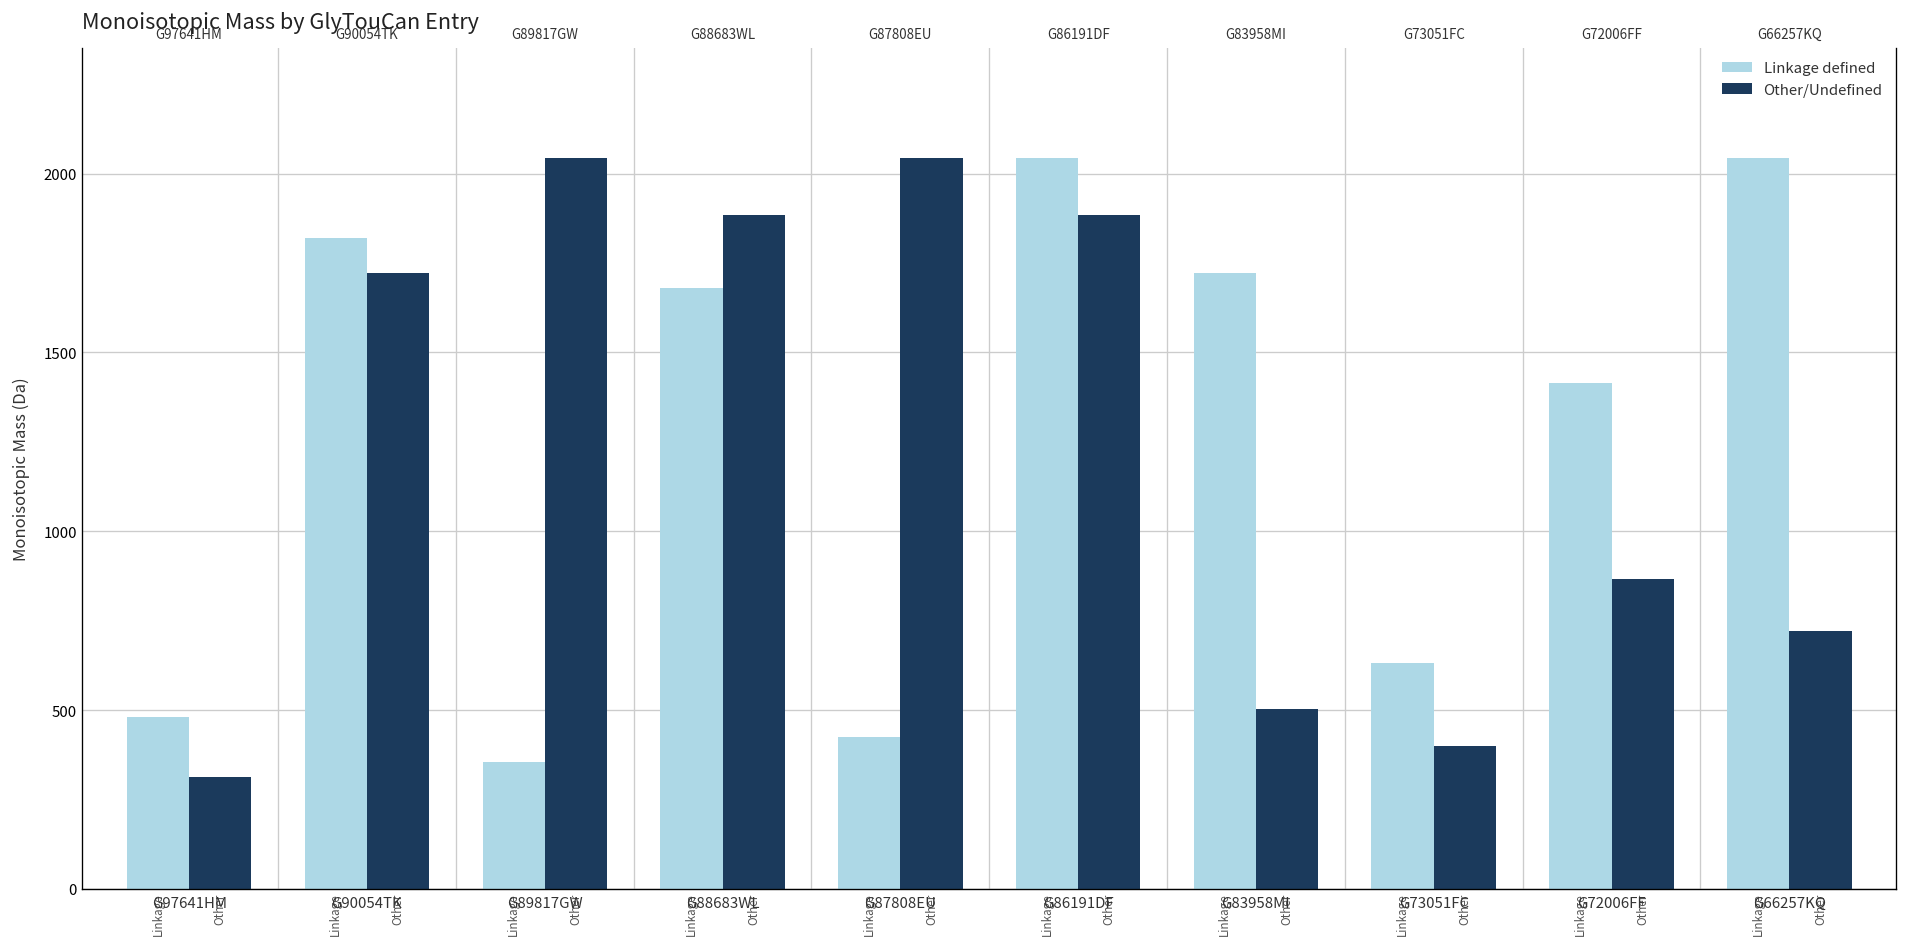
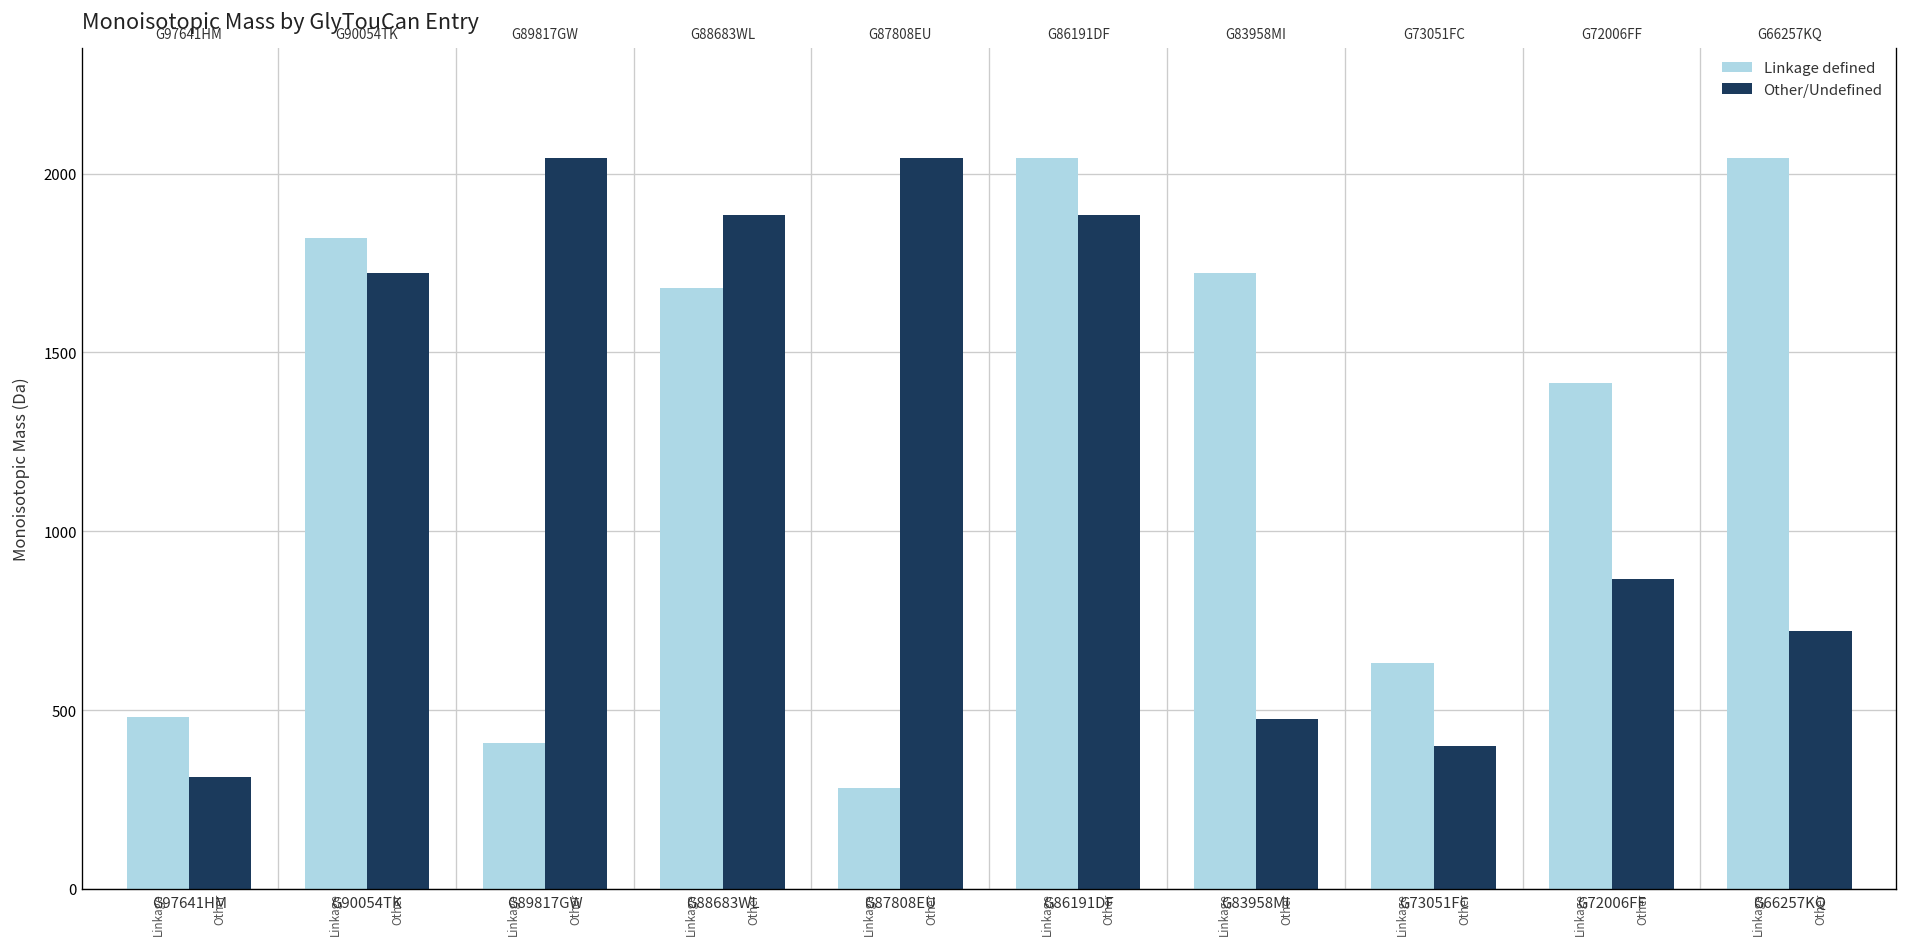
  {
    "Linkage defined": {
      "G97641HM": 480,
      "G90054TK": 1820,
-     "G89817GW": 360,
+     "G89817GW": 410,
      "G88683WL": 1680,
-     "G87808EU": 420,
+     "G87808EU": 280,
      "G86191DF": 2040,
      "G83958MI": 1720,
      "G73051FC": 630,
      "G72006FF": 1410,
      "G66257KQ": 2040
    },
    "Other/Undefined": {
      "G97641HM": 310,
      "G90054TK": 1720,
      "G89817GW": 2040,
      "G88683WL": 1880,
      "G87808EU": 2040,
      "G86191DF": 1880,
-     "G83958MI": 500,
+     "G83958MI": 480,
      "G73051FC": 400,
      "G72006FF": 870,
      "G66257KQ": 720
    }
  }
